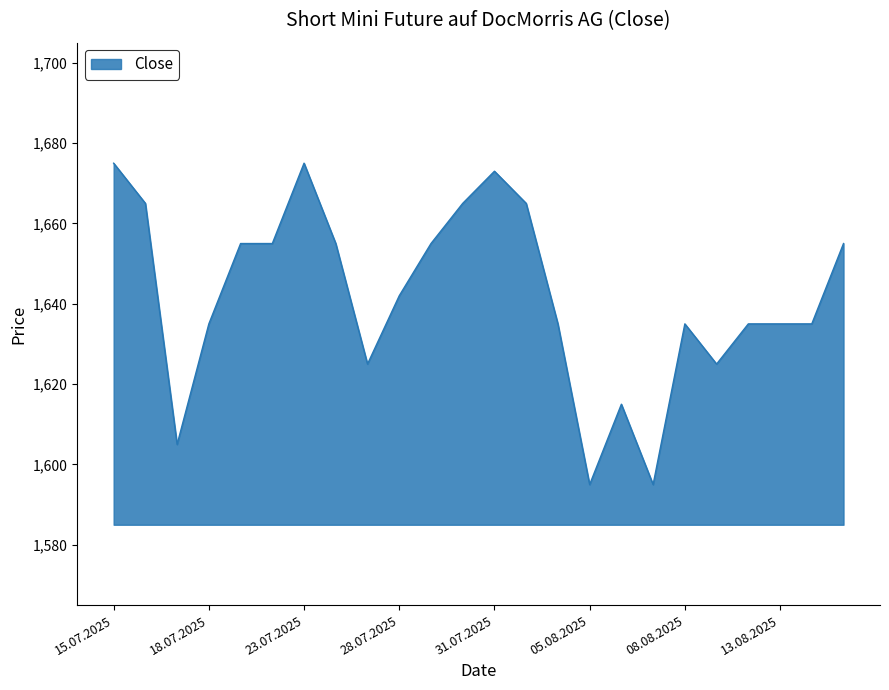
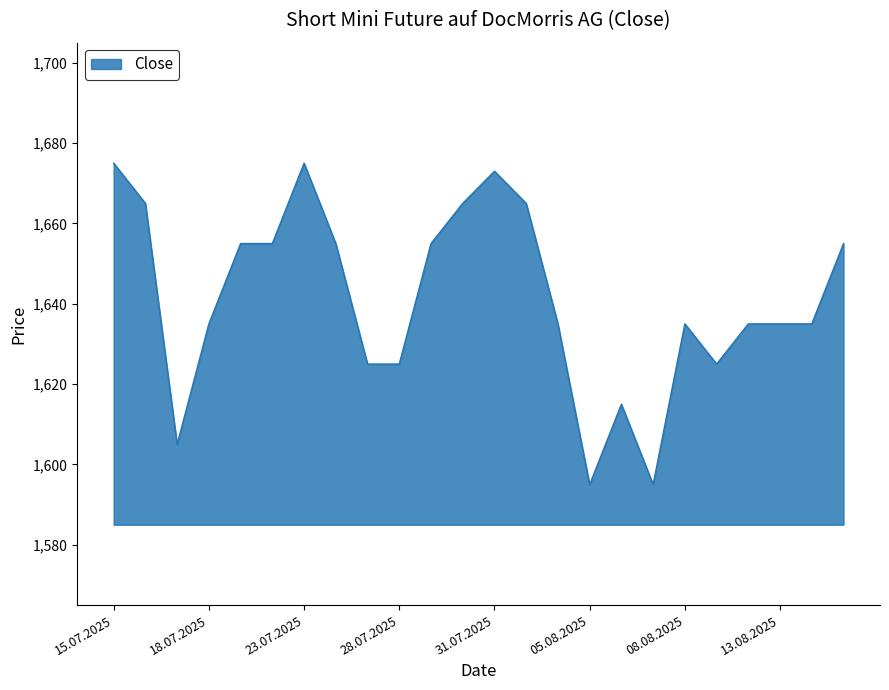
  {
    "15.07.2025": "1,675",
    "18.07.2025": "1,635",
    "23.07.2025": "1,675",
-   "28.07.2025": "1,642",
+   "28.07.2025": "1,625",
    "31.07.2025": "1,673",
    "05.08.2025": "1,595",
    "08.08.2025": "1,635",
    "13.08.2025": "1,635"
  }
